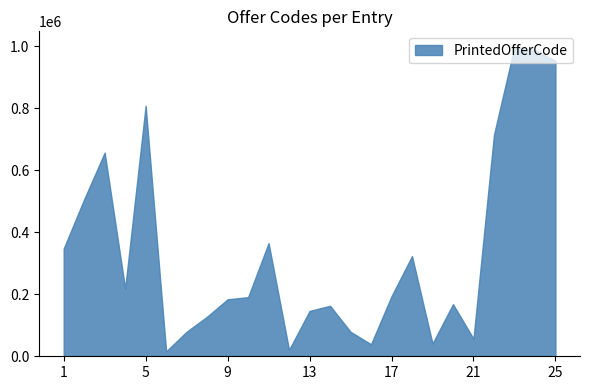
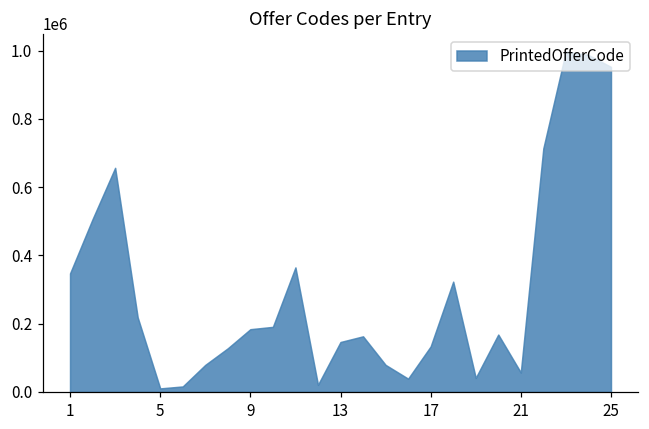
  {
    "1": 350000,
-   "5": 810000,
+   "5": 10000,
    "9": 180000,
    "13": 150000,
-   "17": 190000,
+   "17": 130000,
    "21": 60000
  }
